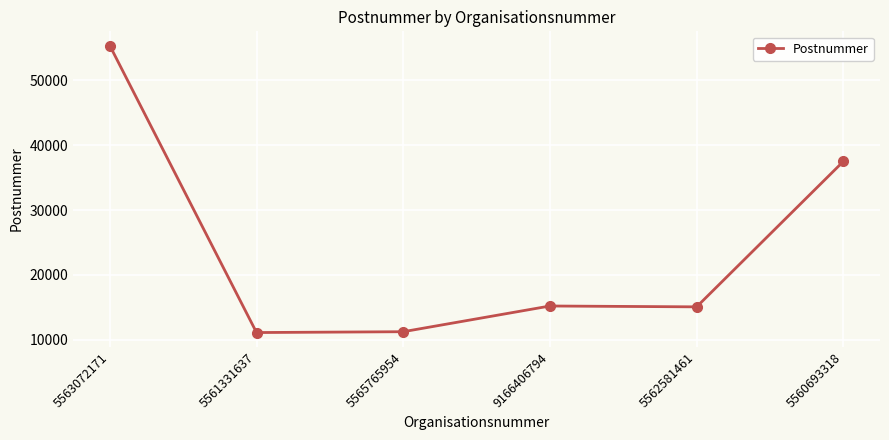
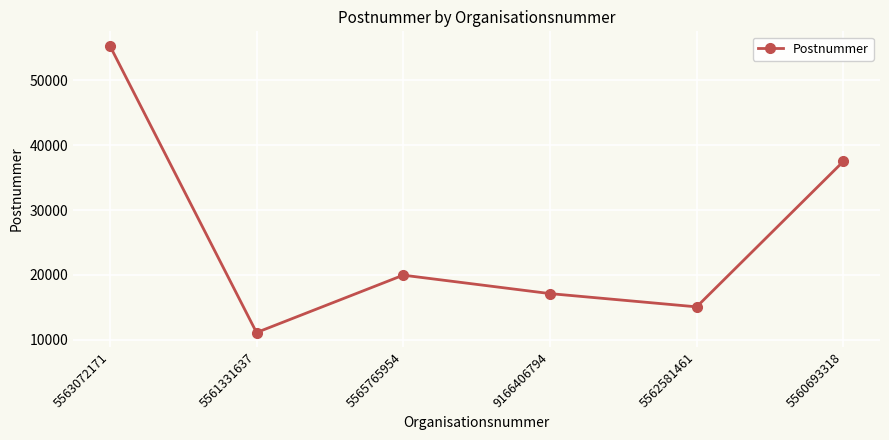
  {
    "5563072171": 55000,
    "5561331637": 11000,
-   "5565765954": 11000,
-   "9166406794": 15000,
+   "5565765954": 20000,
+   "9166406794": 17000,
    "5562581461": 15000,
    "5560693318": 37000
  }
